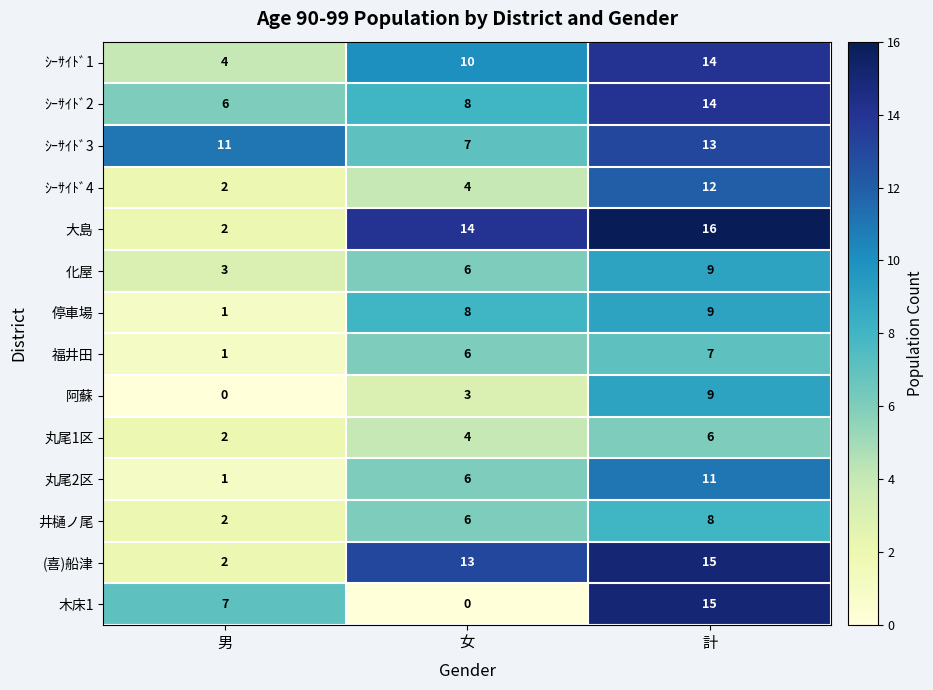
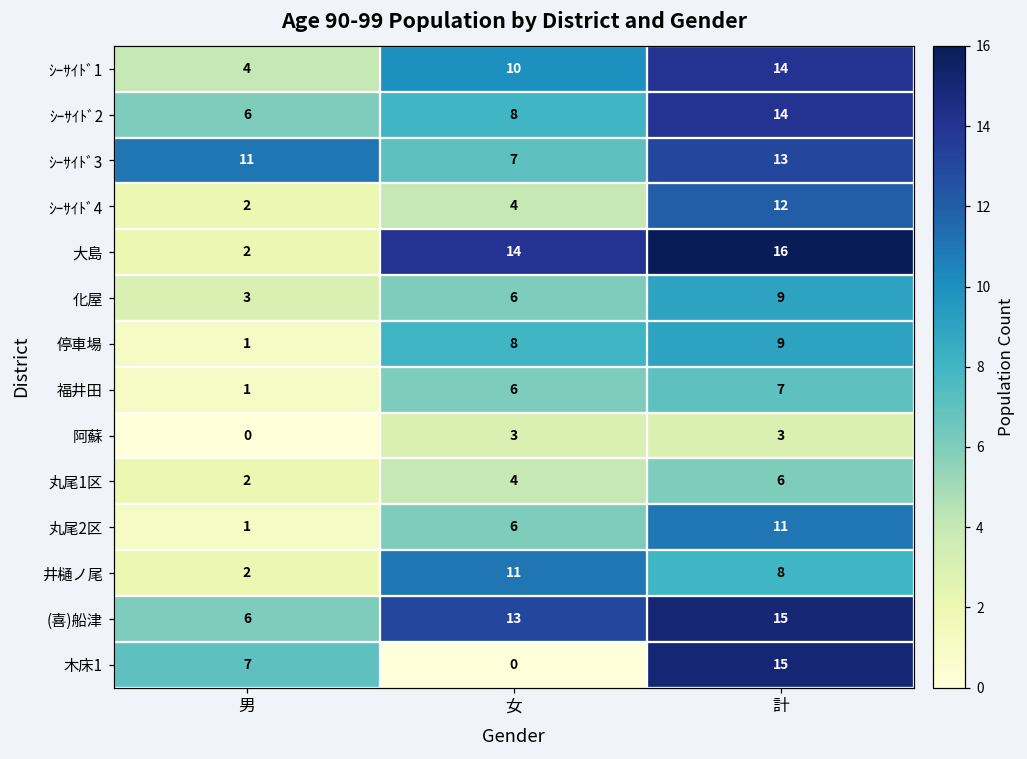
  {
    "ｼｰｻｲﾄﾞ1": {
      "男": 4,
      "女": 10,
      "計": 14
    },
    "ｼｰｻｲﾄﾞ2": {
      "男": 6,
      "女": 8,
      "計": 14
    },
    "ｼｰｻｲﾄﾞ3": {
      "男": 11,
      "女": 7,
      "計": 13
    },
    "ｼｰｻｲﾄﾞ4": {
      "男": 2,
      "女": 4,
      "計": 12
    },
    "大島": {
      "男": 2,
      "女": 14,
      "計": 16
    },
    "化屋": {
      "男": 3,
      "女": 6,
      "計": 9
    },
    "停車場": {
      "男": 1,
      "女": 8,
      "計": 9
    },
    "福井田": {
      "男": 1,
      "女": 6,
      "計": 7
    },
    "阿蘇": {
      "男": 0,
      "女": 3,
-     "計": 9
+     "計": 3
    },
    "丸尾1区": {
      "男": 2,
      "女": 4,
      "計": 6
    },
    "丸尾2区": {
      "男": 1,
      "女": 6,
      "計": 11
    },
    "井樋ノ尾": {
      "男": 2,
-     "女": 6,
+     "女": 11,
      "計": 8
    },
    "(喜)船津": {
-     "男": 2,
+     "男": 6,
      "女": 13,
      "計": 15
    },
    "木床1": {
      "男": 7,
      "女": 0,
      "計": 15
    }
  }
